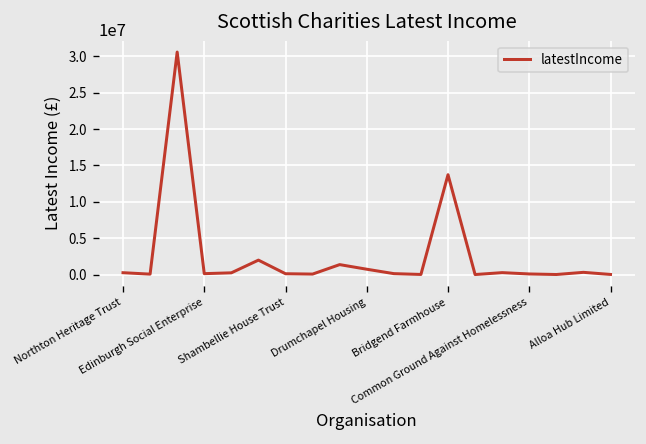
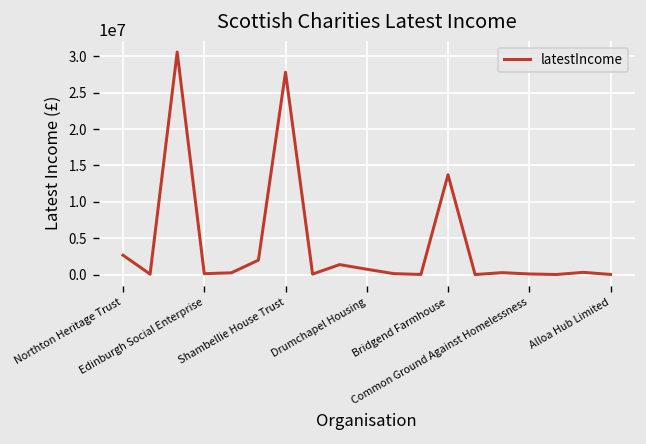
  {
-   "Northton Heritage Trust": 0,
+   "Northton Heritage Trust": 3000000,
    "Edinburgh Social Enterprise": 0,
-   "Shambellie House Trust": 0,
+   "Shambellie House Trust": 28000000,
    "Drumchapel Housing": 1000000,
    "Bridgend Farmhouse": 14000000,
    "Common Ground Against Homelessness": 0,
    "Alloa Hub Limited": 0
  }
